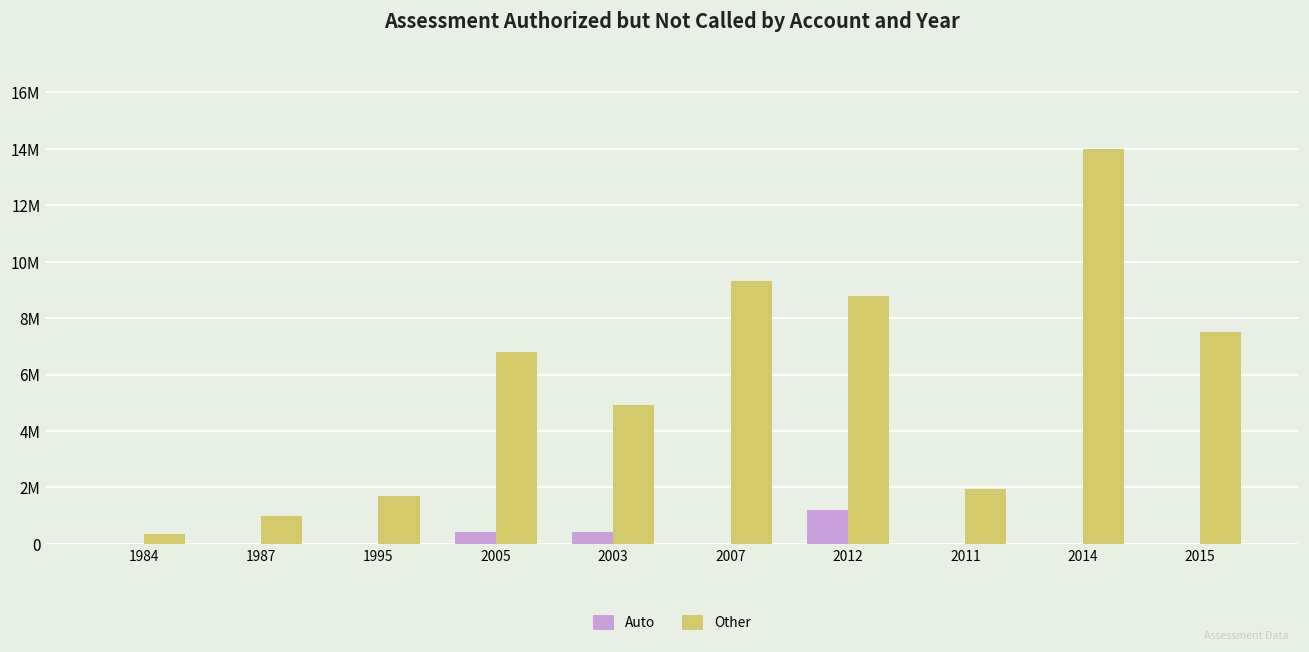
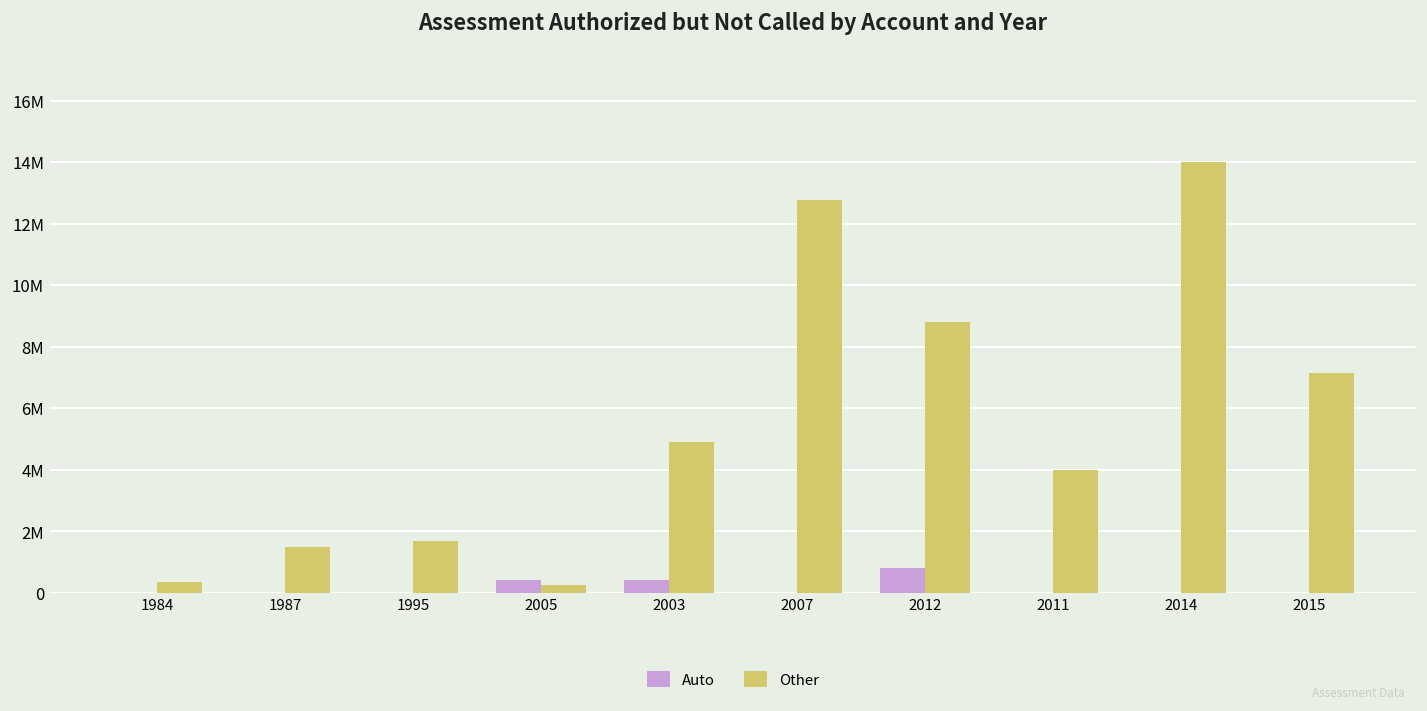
  {
    "Auto": {
      "1984": 0,
      "1987": 0,
      "1995": 0,
      "2005": 400000,
      "2003": 400000,
      "2007": 0,
-     "2012": 1200000,
+     "2012": 800000,
      "2011": 0,
      "2014": 0,
      "2015": 0
    },
    "Other": {
      "1984": 400000,
-     "1987": 1000000,
+     "1987": 1500000,
      "1995": 1700000,
-     "2005": 6800000,
+     "2005": 300000,
      "2003": 4900000,
-     "2007": 9300000,
+     "2007": 12800000,
      "2012": 8800000,
-     "2011": 2000000,
+     "2011": 4000000,
      "2014": 14000000,
-     "2015": 7500000
+     "2015": 7200000
    }
  }
